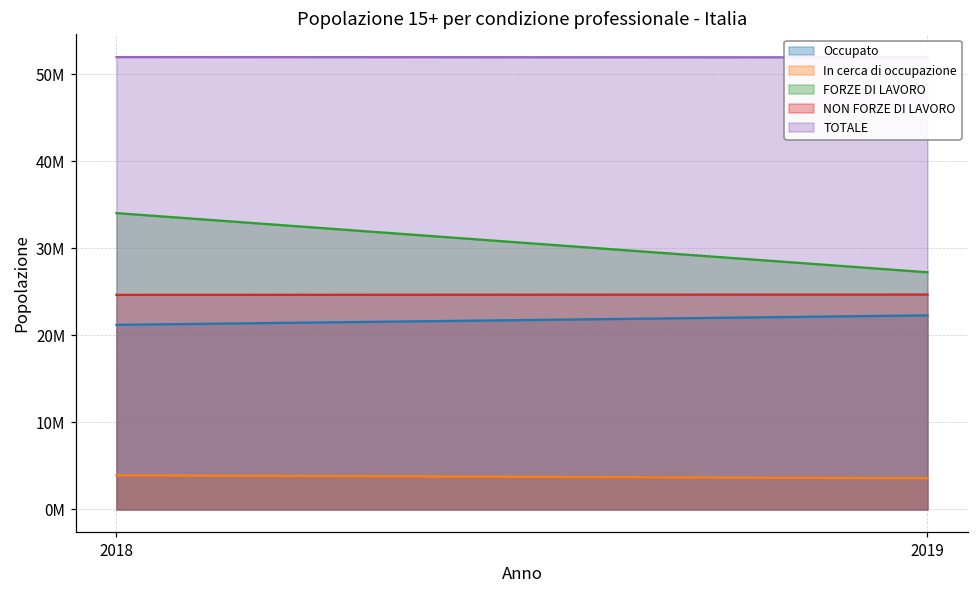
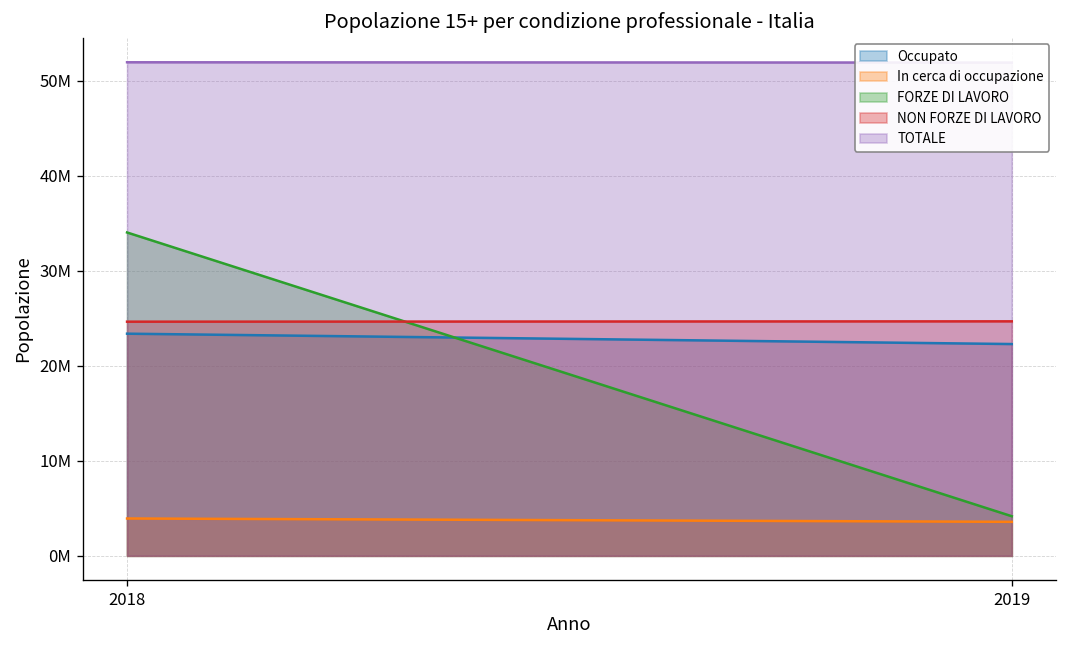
  {
    "Occupato": {
-     "2018": 21000000,
+     "2018": 23000000,
      "2019": 22000000
    },
    "FORZE DI LAVORO": {
      "2018": 34000000,
-     "2019": 27000000
+     "2019": 4000000
    },
    "TOTALE": {
      "2018": 52000000
    }
  }
